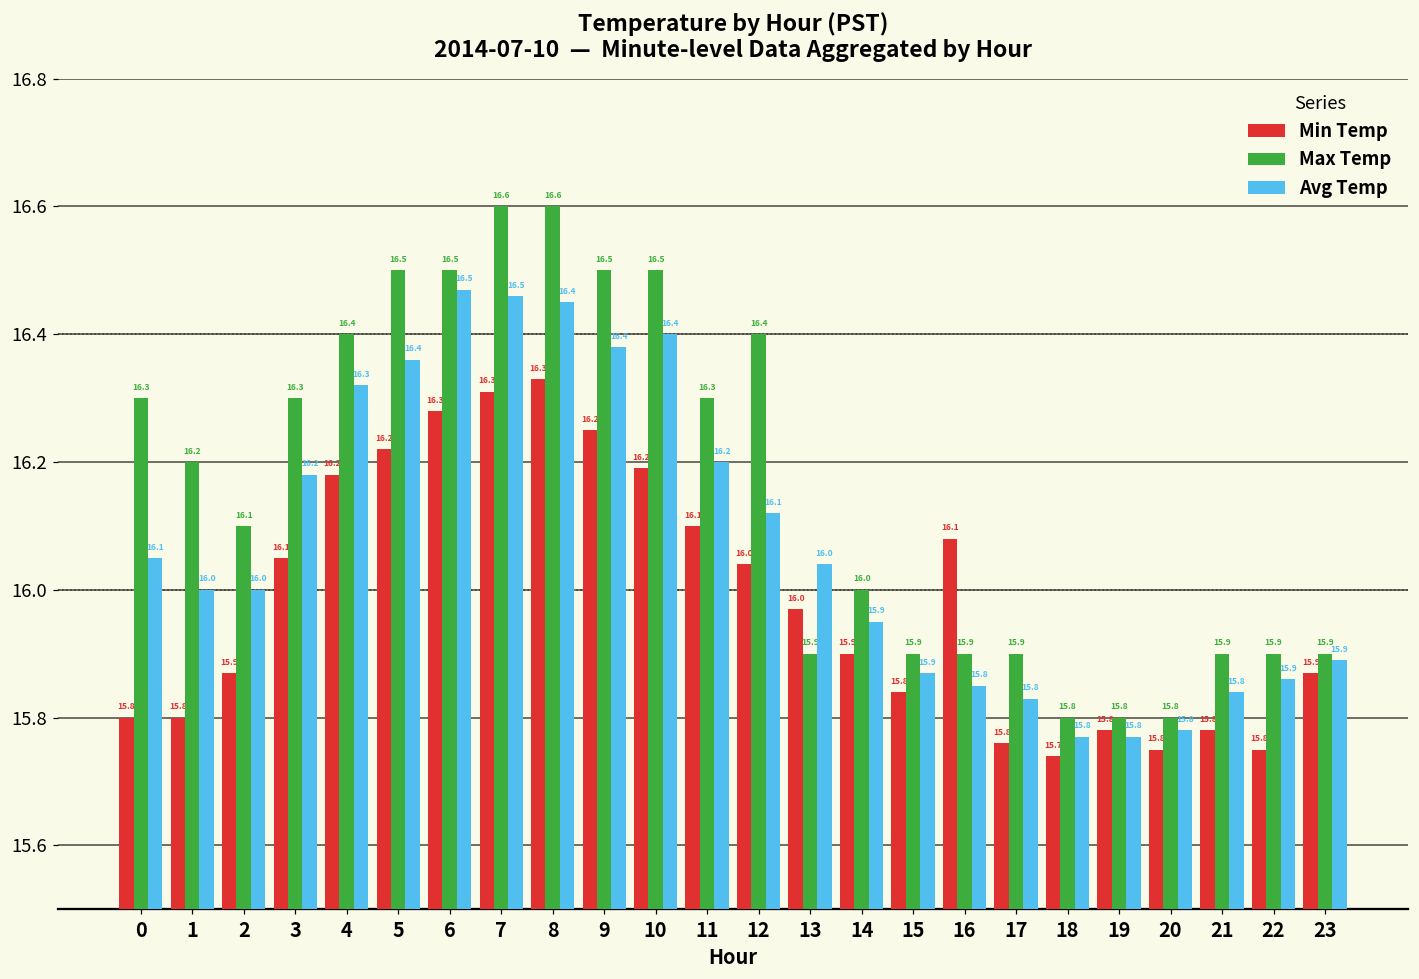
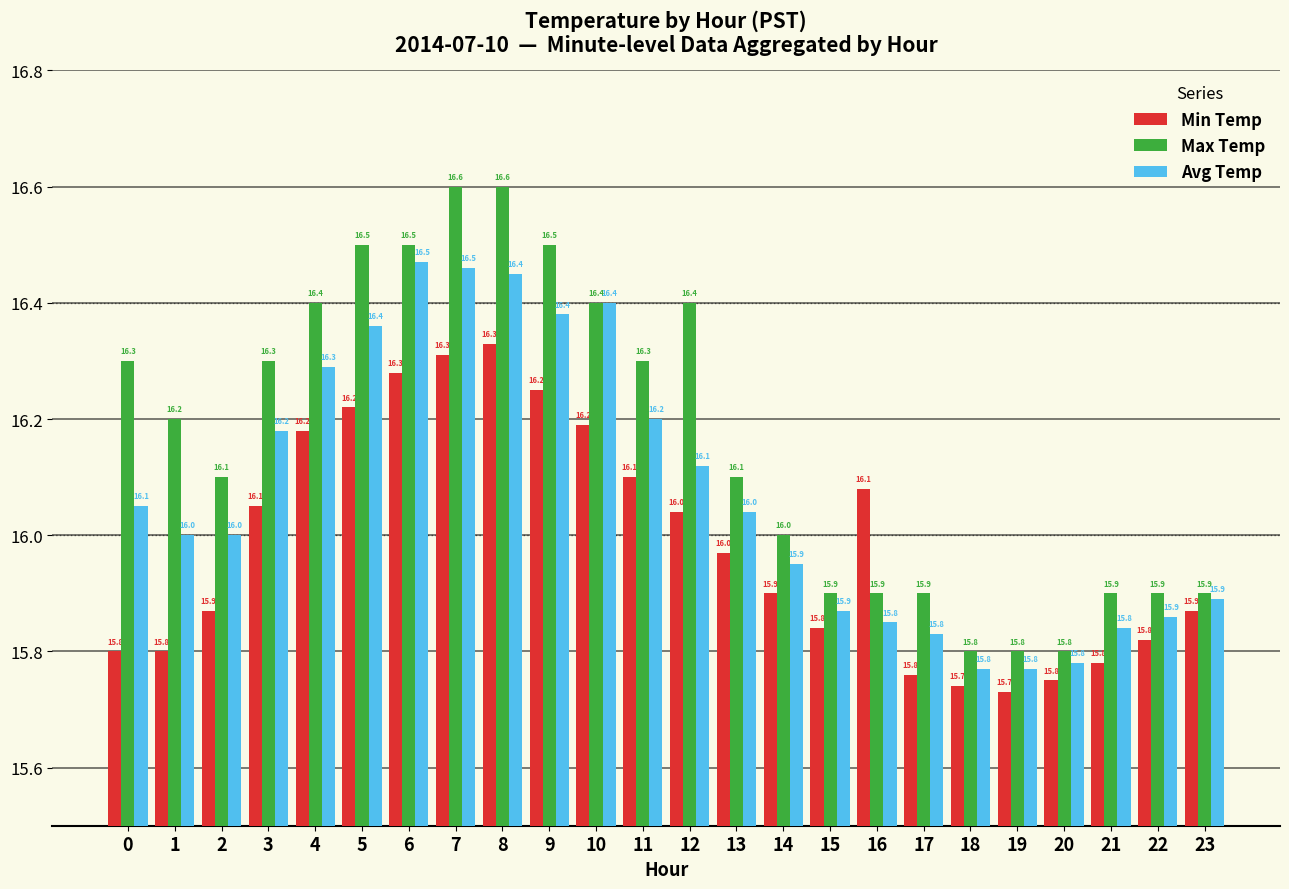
  {
    "Min Temp": {
      "0": 15.8,
      "1": 15.8,
      "2": 15.9,
      "3": 16.1,
      "4": 16.2,
      "5": 16.2,
      "6": 16.3,
      "7": 16.3,
      "8": 16.3,
      "9": 16.2,
      "10": 16.2,
      "11": 16.1,
      "12": 16.0,
      "13": 16.0,
      "14": 15.9,
      "15": 15.8,
      "16": 16.1,
      "17": 15.8,
      "18": 15.7,
-     "19": 15.8,
+     "19": 15.7,
      "20": 15.8,
      "21": 15.8,
-     "22": 15.75,
+     "22": 15.82,
      "23": 15.9
    },
    "Max Temp": {
      "0": 16.3,
      "1": 16.2,
      "2": 16.1,
      "3": 16.3,
      "4": 16.4,
      "5": 16.5,
      "6": 16.5,
      "7": 16.6,
      "8": 16.6,
      "9": 16.5,
-     "10": 16.5,
+     "10": 16.4,
      "11": 16.3,
      "12": 16.4,
-     "13": 15.9,
+     "13": 16.1,
      "14": 16.0,
      "15": 15.9,
      "16": 15.9,
      "17": 15.9,
      "18": 15.8,
      "19": 15.8,
      "20": 15.8,
      "21": 15.9,
      "22": 15.9,
      "23": 15.9
    },
    "Avg Temp": {
-     "4": 16.32
+     "4": 16.29
    }
  }
